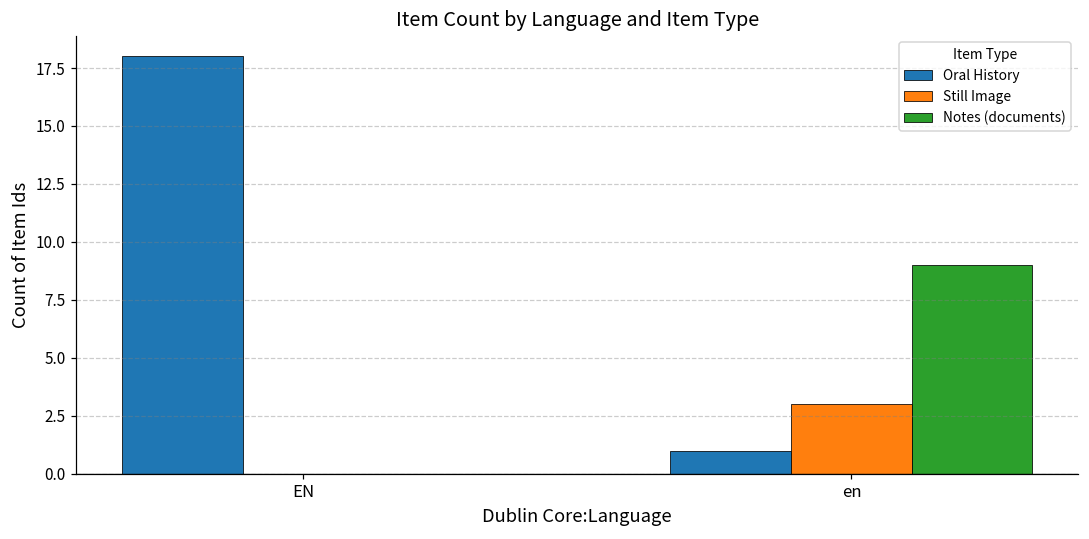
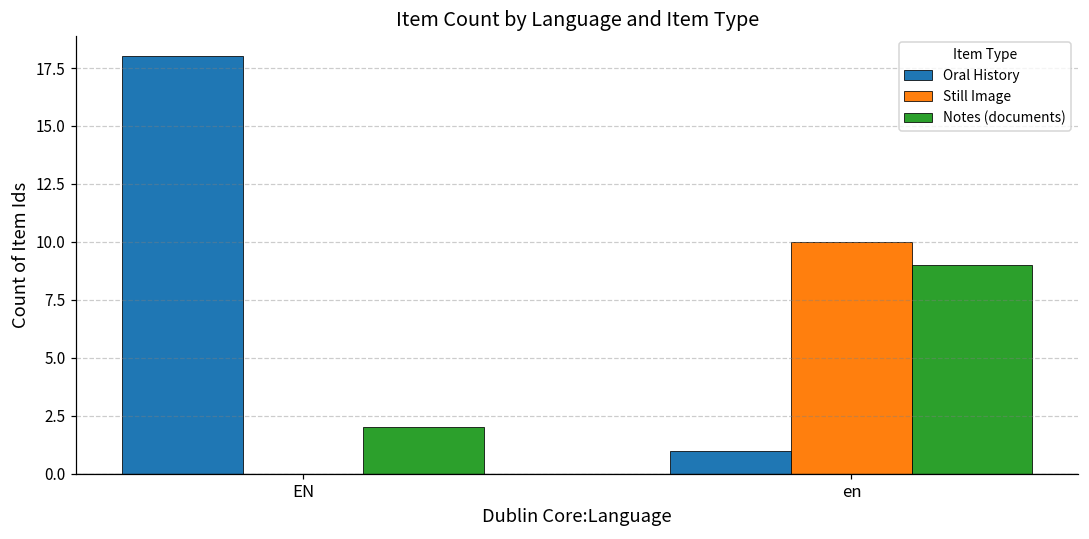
  {
    "Oral History": {
      "EN": 18,
      "en": 1
    },
    "Still Image": {
      "EN": 0,
-     "en": 3
+     "en": 10
    },
    "Notes (documents)": {
-     "EN": 0,
+     "EN": 2,
      "en": 9
    }
  }
